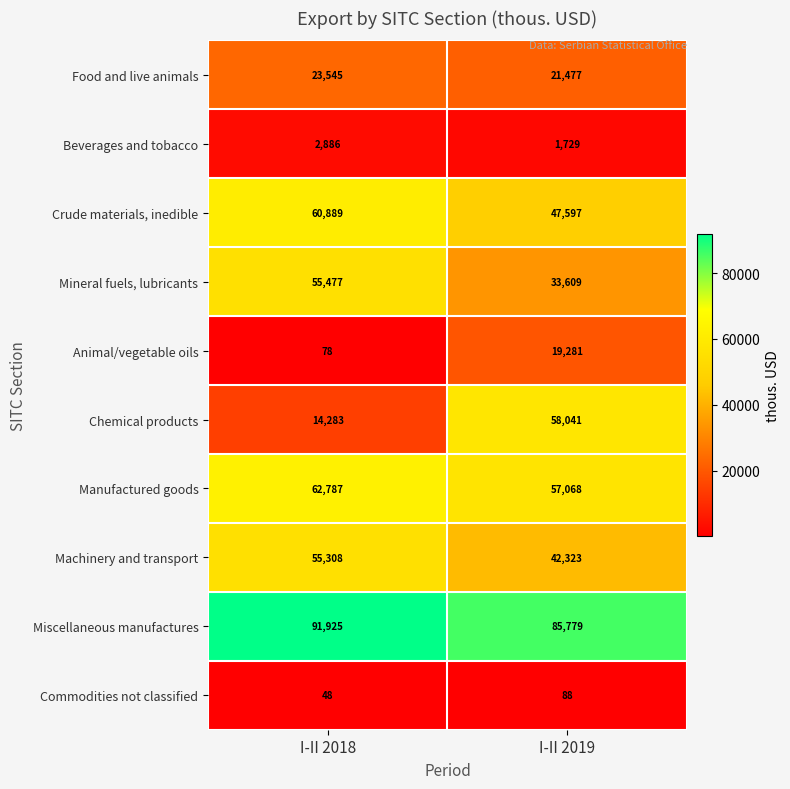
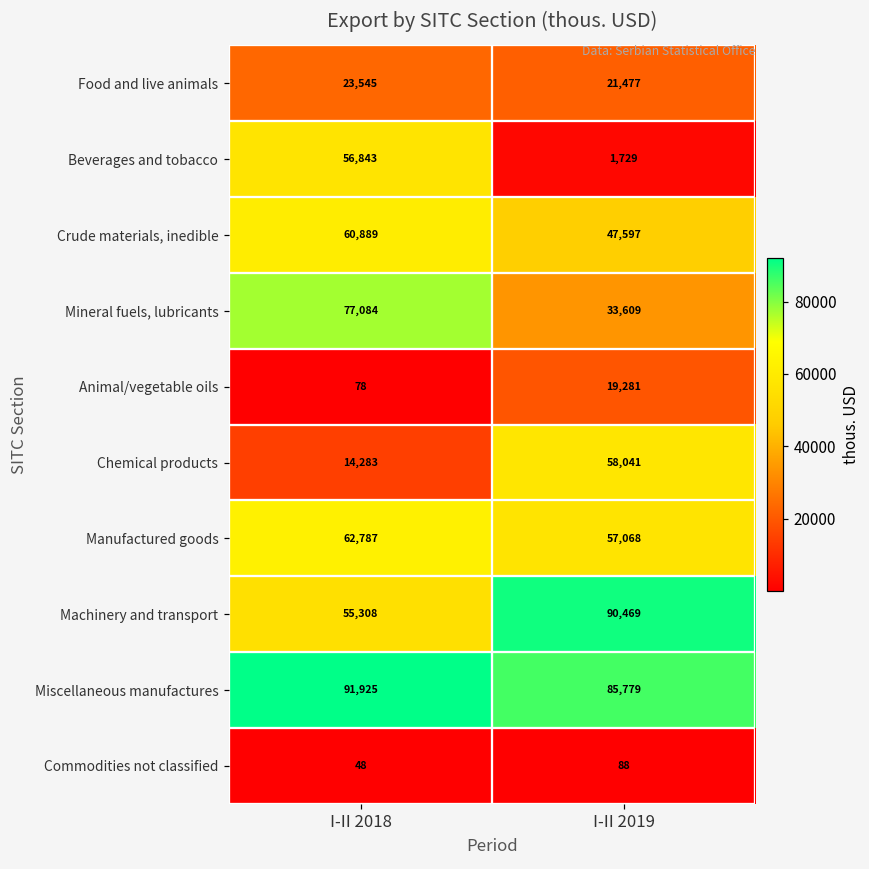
  {
    "Food and live animals": {
      "I-II 2018": "23,545"
    },
    "Beverages and tobacco": {
-     "I-II 2018": "2,886",
+     "I-II 2018": "56,843",
      "I-II 2019": "1,729"
    },
    "Crude materials, inedible": {
      "I-II 2018": "60,889",
      "I-II 2019": "47,597"
    },
    "Mineral fuels, lubricants": {
-     "I-II 2018": "55,477",
+     "I-II 2018": "77,084",
      "I-II 2019": "33,609"
    },
    "Animal/vegetable oils": {
      "I-II 2018": "78",
      "I-II 2019": "19,281"
    },
    "Chemical products": {
      "I-II 2018": "14,283",
      "I-II 2019": "58,041"
    },
    "Manufactured goods": {
      "I-II 2018": "62,787",
      "I-II 2019": "57,068"
    },
    "Machinery and transport": {
      "I-II 2018": "55,308",
-     "I-II 2019": "42,323"
+     "I-II 2019": "90,469"
    },
    "Miscellaneous manufactures": {
      "I-II 2018": "91,925",
      "I-II 2019": "85,779"
    },
    "Commodities not classified": {
      "I-II 2018": "48",
      "I-II 2019": "88"
    }
  }
